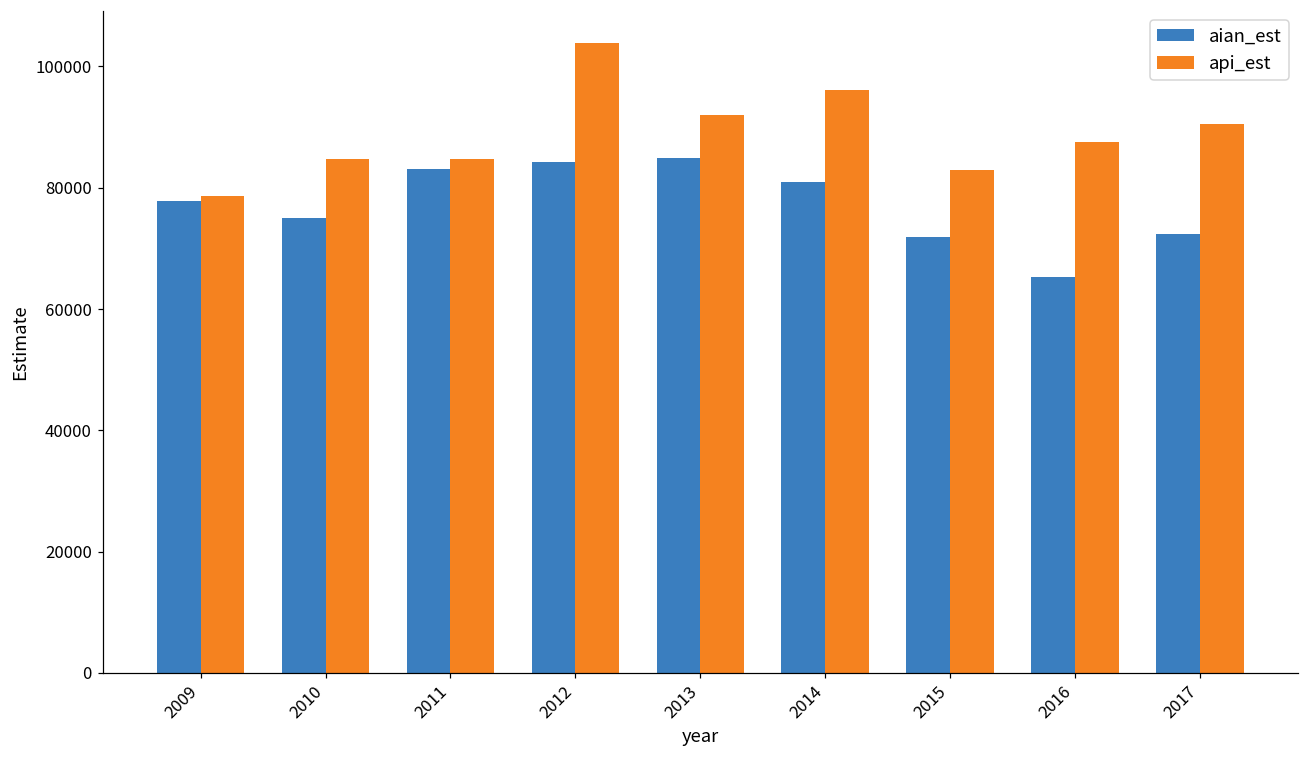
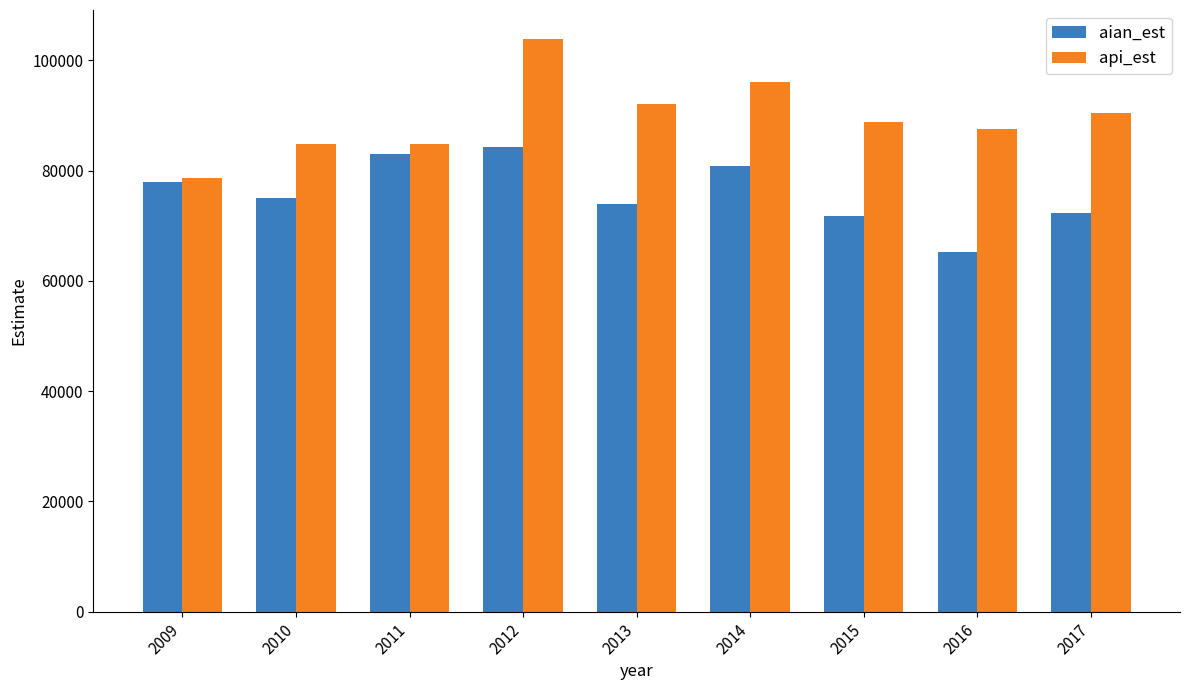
  {
    "aian_est": {
      "2009": 78000,
      "2010": 75000,
      "2011": 83000,
      "2012": 84000,
-     "2013": 85000,
+     "2013": 74000,
      "2014": 81000,
      "2015": 72000,
      "2016": 65000,
      "2017": 72000
    },
    "api_est": {
      "2009": 79000,
      "2010": 85000,
      "2011": 85000,
      "2012": 104000,
      "2013": 92000,
      "2014": 96000,
-     "2015": 83000,
+     "2015": 89000,
      "2016": 87000,
      "2017": 90000
    }
  }
